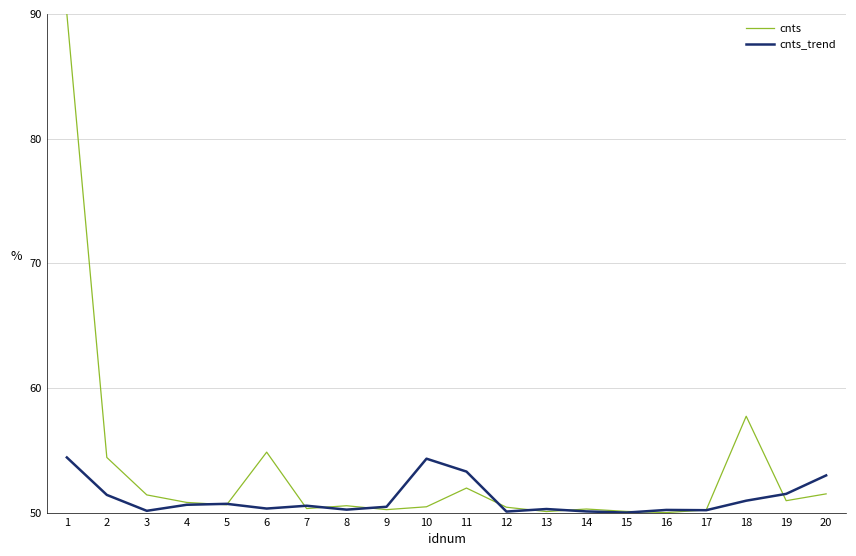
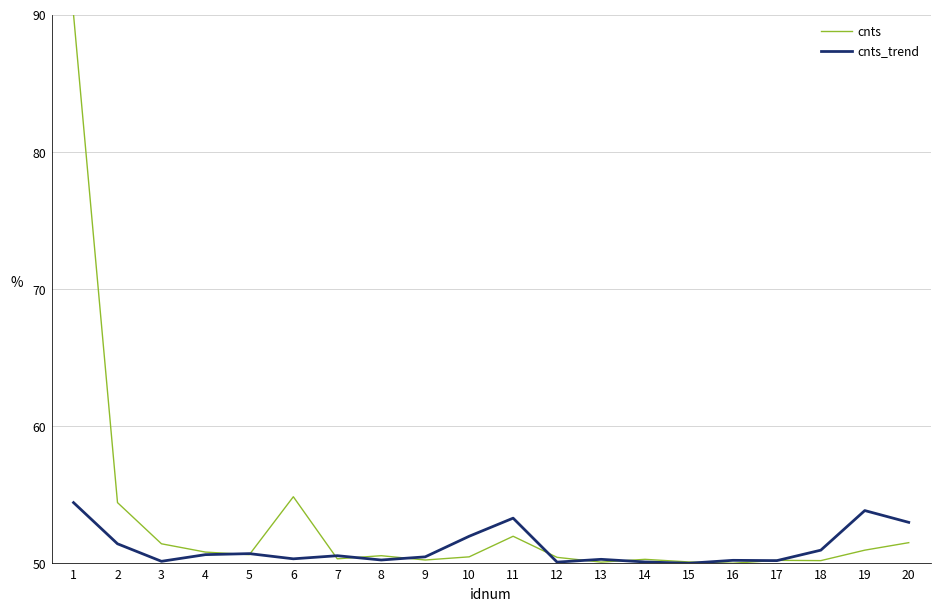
  {
    "cnts": {
      "1": 90.0,
      "2": 54.4,
      "3": 51.4,
      "6": 54.8,
      "7": 50.3,
      "8": 50.5,
      "9": 50.2,
      "10": 50.5,
      "11": 52.0,
      "12": 50.4,
      "13": 50.1,
      "16": 50.0,
-     "18": 57.7,
+     "18": 50.2,
      "19": 51.0,
      "20": 51.5
    },
    "cnts_trend": {
      "1": 54.4,
      "2": 51.4,
      "3": 50.1,
      "6": 50.3,
      "7": 50.5,
      "8": 50.2,
      "9": 50.5,
-     "10": 54.3,
+     "10": 52.0,
      "11": 53.3,
      "12": 50.1,
      "13": 50.3,
      "16": 50.2,
      "18": 51.0,
-     "19": 51.5,
+     "19": 53.8,
      "20": 53.0
    }
  }
